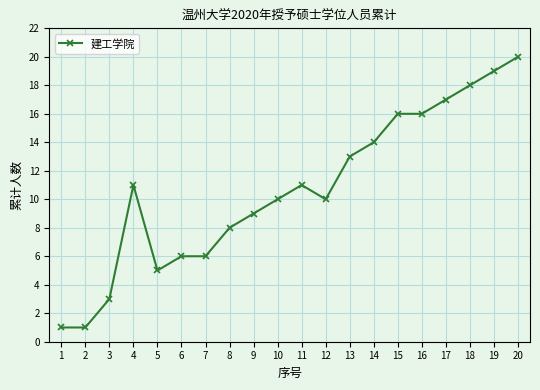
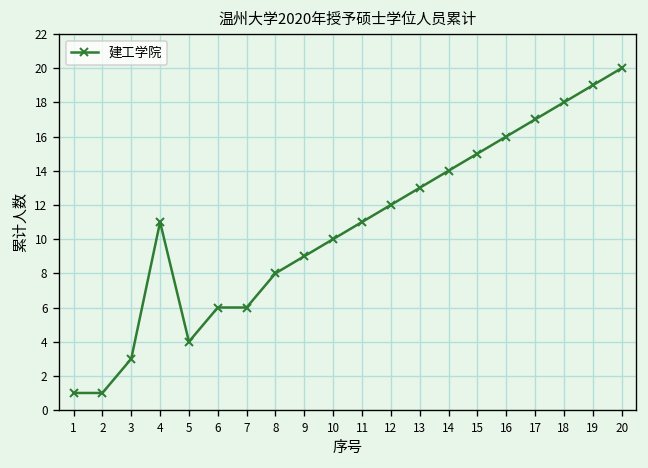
  {
    "1": 1,
    "2": 1,
    "3": 3,
    "4": 11,
-   "5": 5,
+   "5": 4,
    "6": 6,
    "7": 6,
    "8": 8,
    "9": 9,
    "10": 10,
    "11": 11,
-   "12": 10,
+   "12": 12,
    "13": 13,
    "14": 14,
-   "15": 16,
+   "15": 15,
    "16": 16,
    "17": 17,
    "18": 18,
    "19": 19,
    "20": 20
  }
